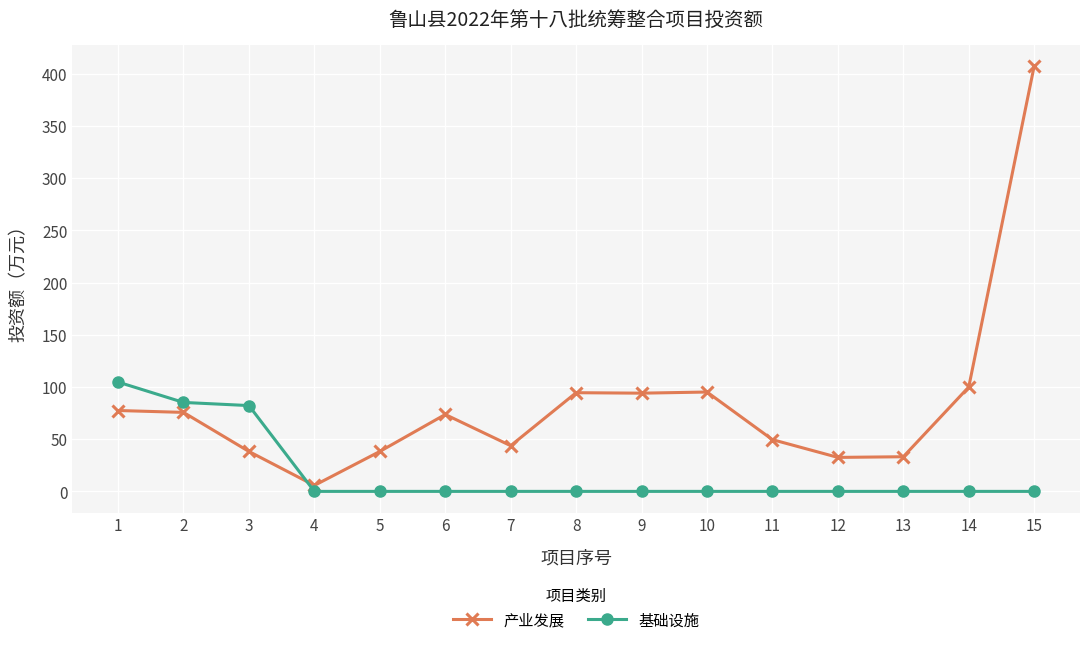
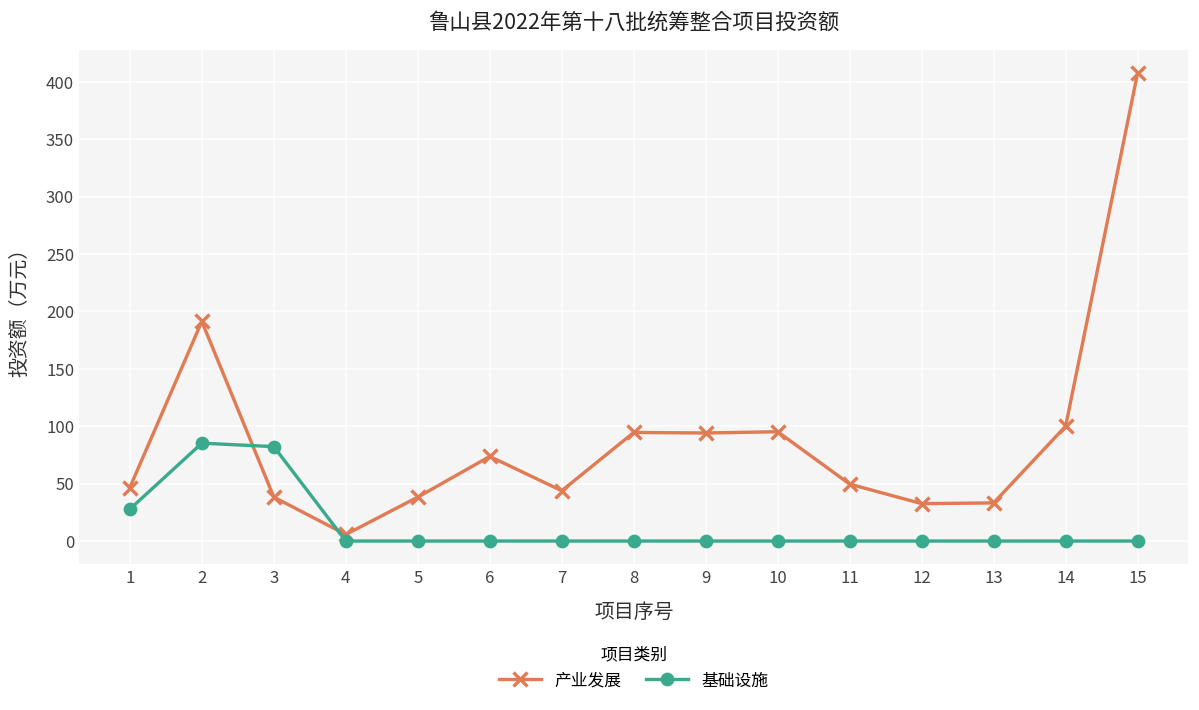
  {
    "产业发展": {
-     "1": 77,
-     "2": 76,
+     "1": 47,
+     "2": 191,
      "3": 38,
      "4": 6,
      "5": 38,
      "6": 74,
      "7": 44,
      "8": 95,
      "9": 94,
      "10": 95,
      "11": 50,
      "12": 33,
      "13": 33,
      "14": 100,
      "15": 408
    },
    "基础设施": {
-     "1": 105,
+     "1": 28,
      "2": 85,
      "3": 82,
      "4": 0,
      "5": 0,
      "6": 0,
      "7": 0,
      "8": 0,
      "9": 0,
      "10": 0,
      "11": 0,
      "12": 0,
      "13": 0,
      "14": 0,
      "15": 0
    }
  }
